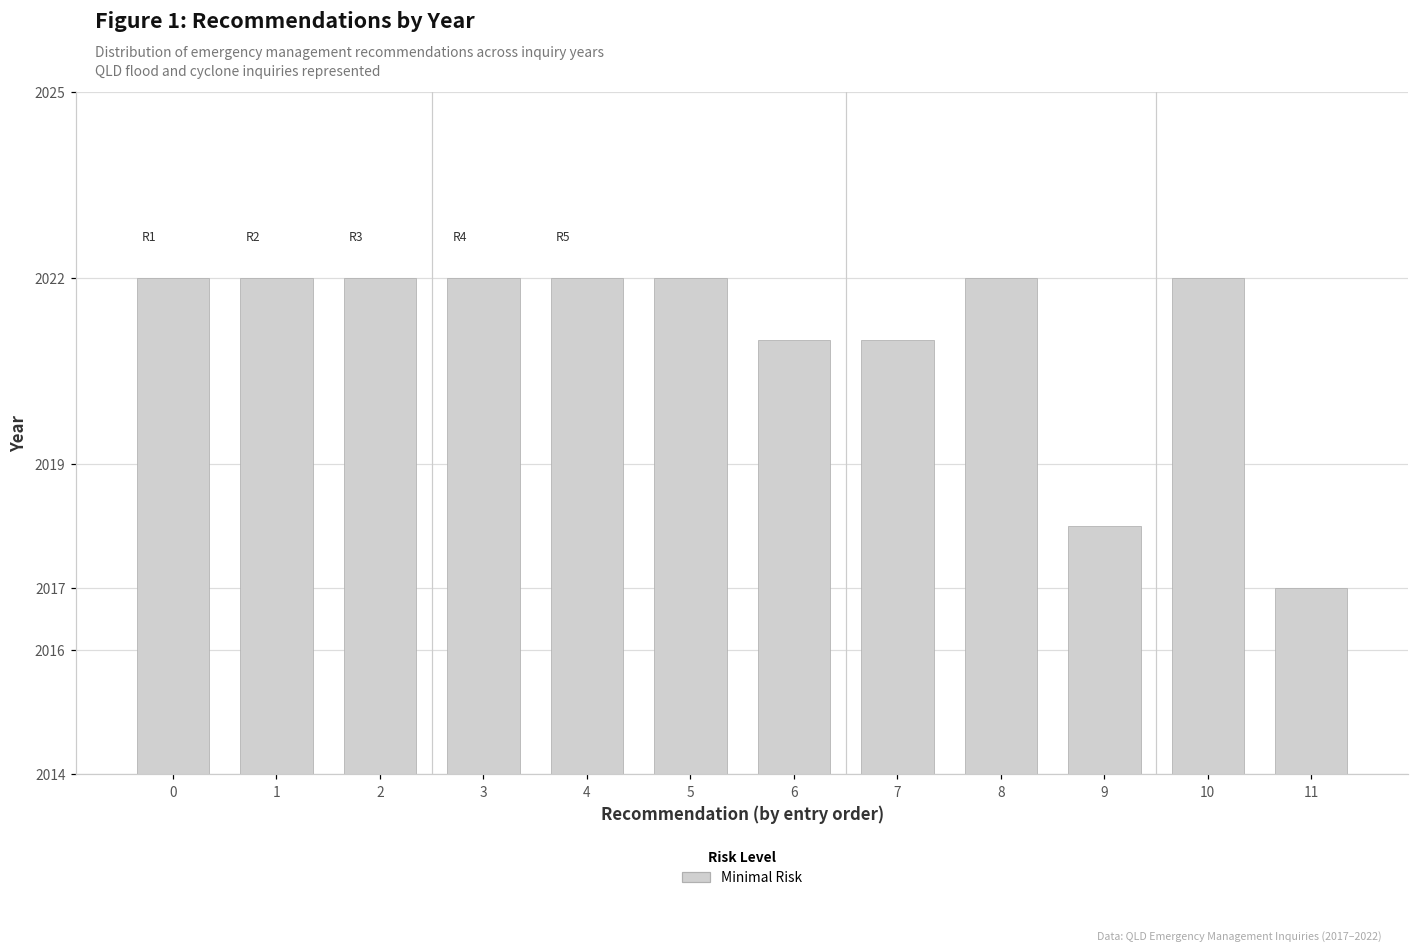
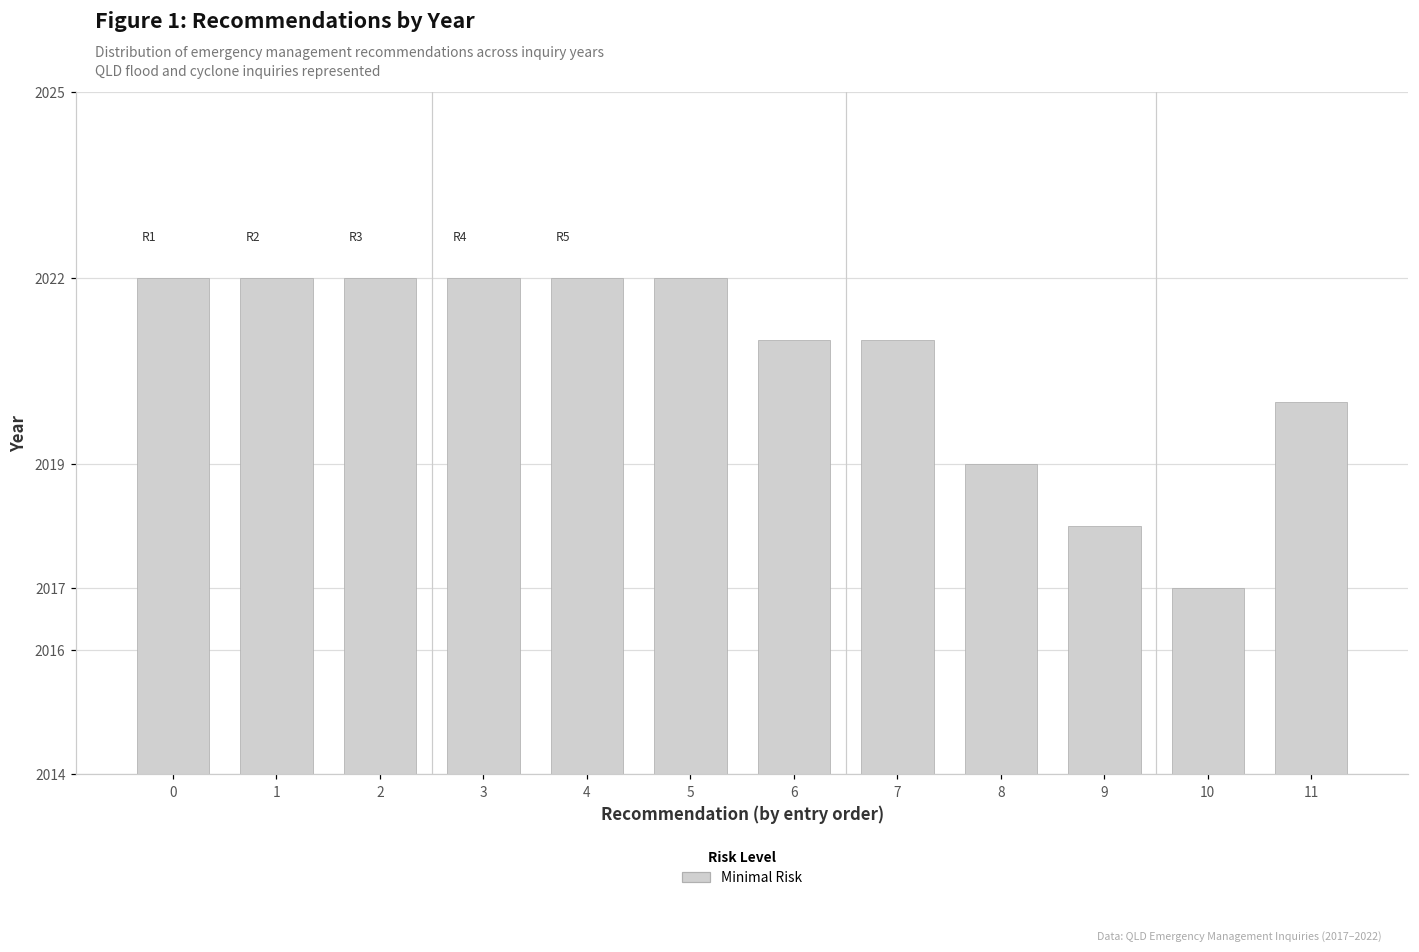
  {
    "0": 2022,
    "1": 2022,
    "2": 2022,
    "3": 2022,
    "4": 2022,
    "5": 2022,
    "6": 2021,
    "7": 2021,
-   "8": 2022,
+   "8": 2019,
    "9": 2018,
-   "10": 2022,
-   "11": 2017
+   "10": 2017,
+   "11": 2020
  }
